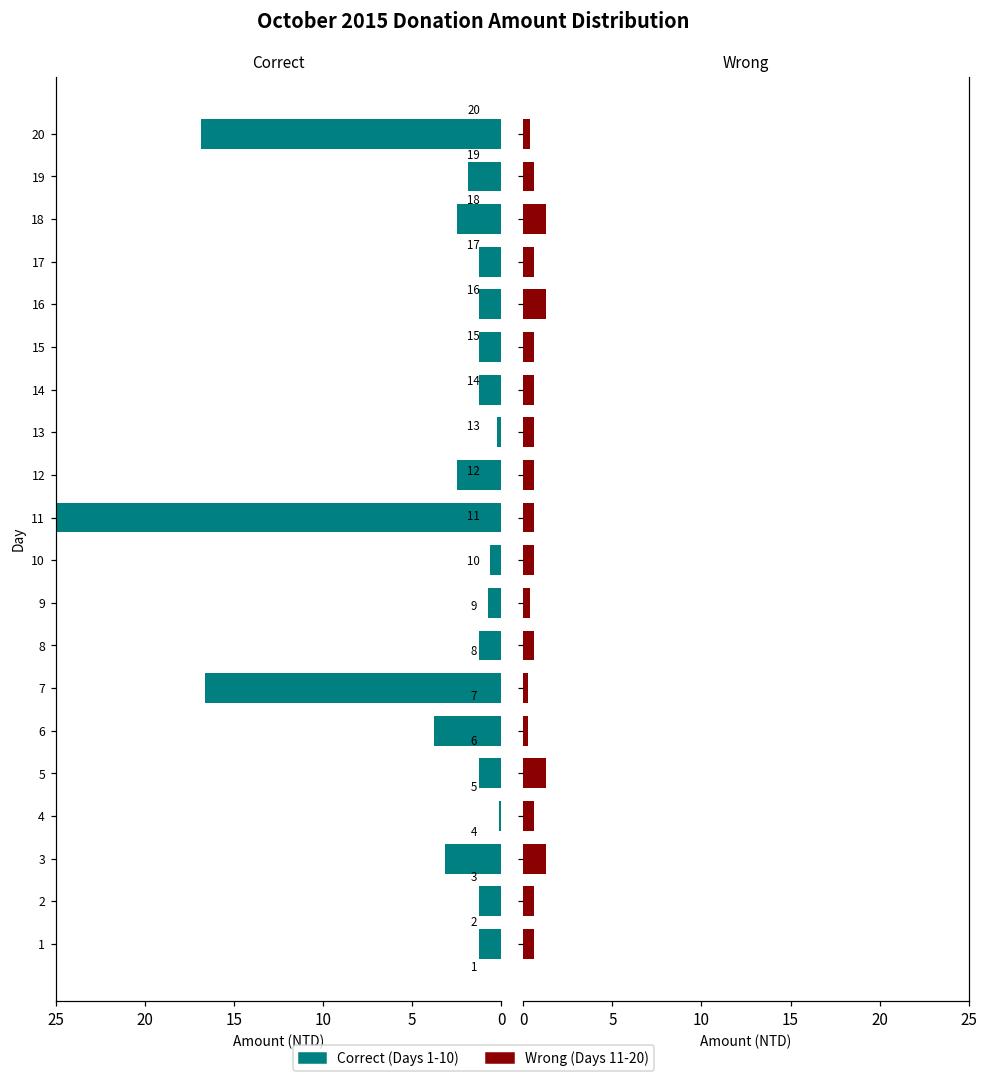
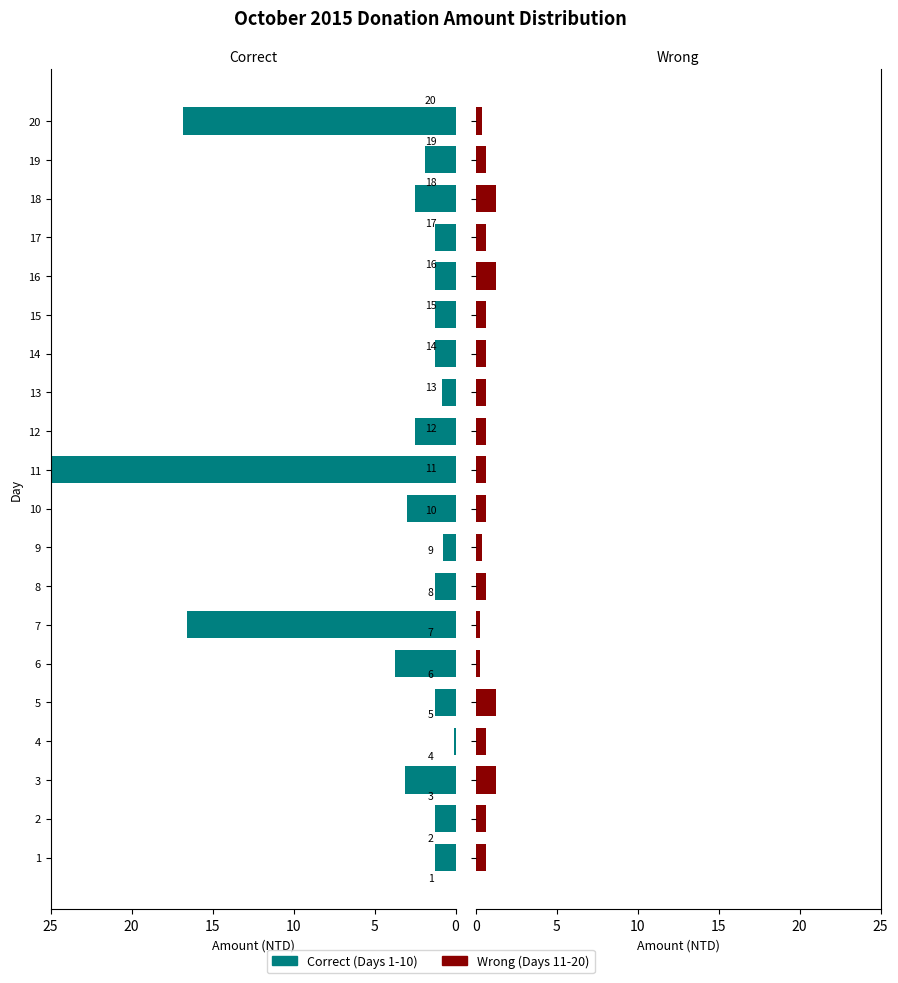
  {
    "Correct": {
      "20": 16.9,
      "19": 1.9,
      "18": 2.5,
      "17": 1.3,
      "16": 1.3,
      "15": 1.3,
      "14": 1.3,
-     "13": 0.3,
+     "13": 0.8,
      "12": 2.5,
      "11": 25.0,
-     "10": 0.6,
+     "10": 3.0,
      "9": 0.8,
      "8": 1.3,
      "7": 16.6,
      "6": 3.8,
      "5": 1.3,
      "3": 3.1,
      "2": 1.3,
      "1": 1.3
    }
  }
